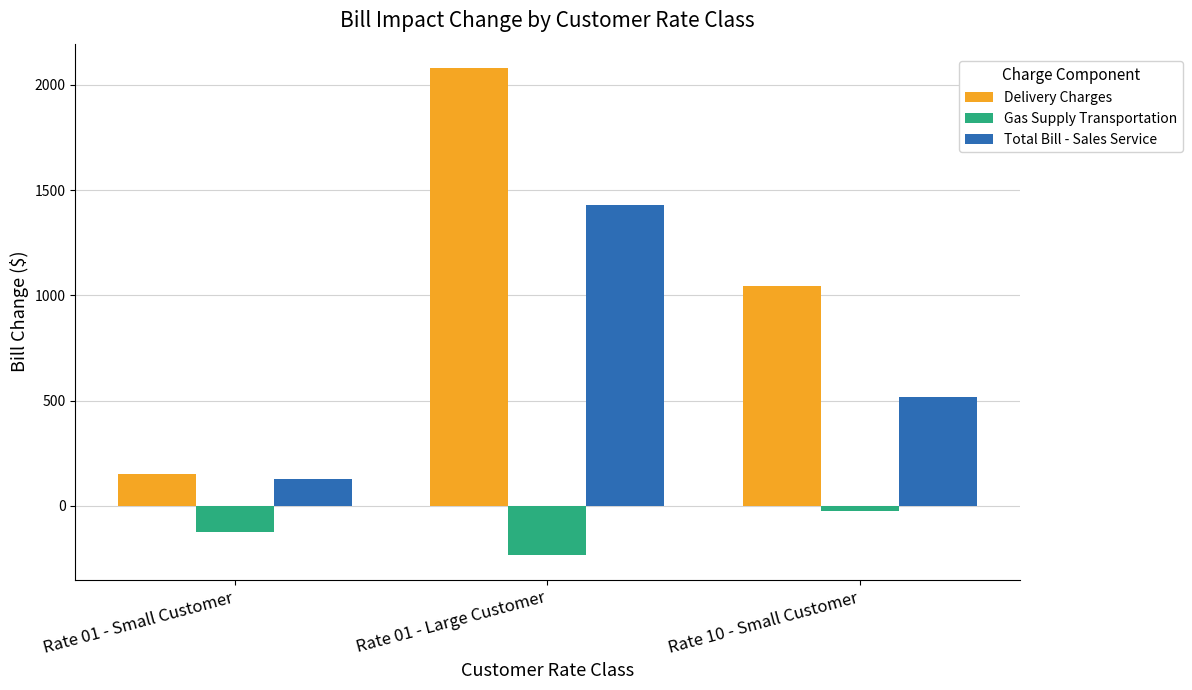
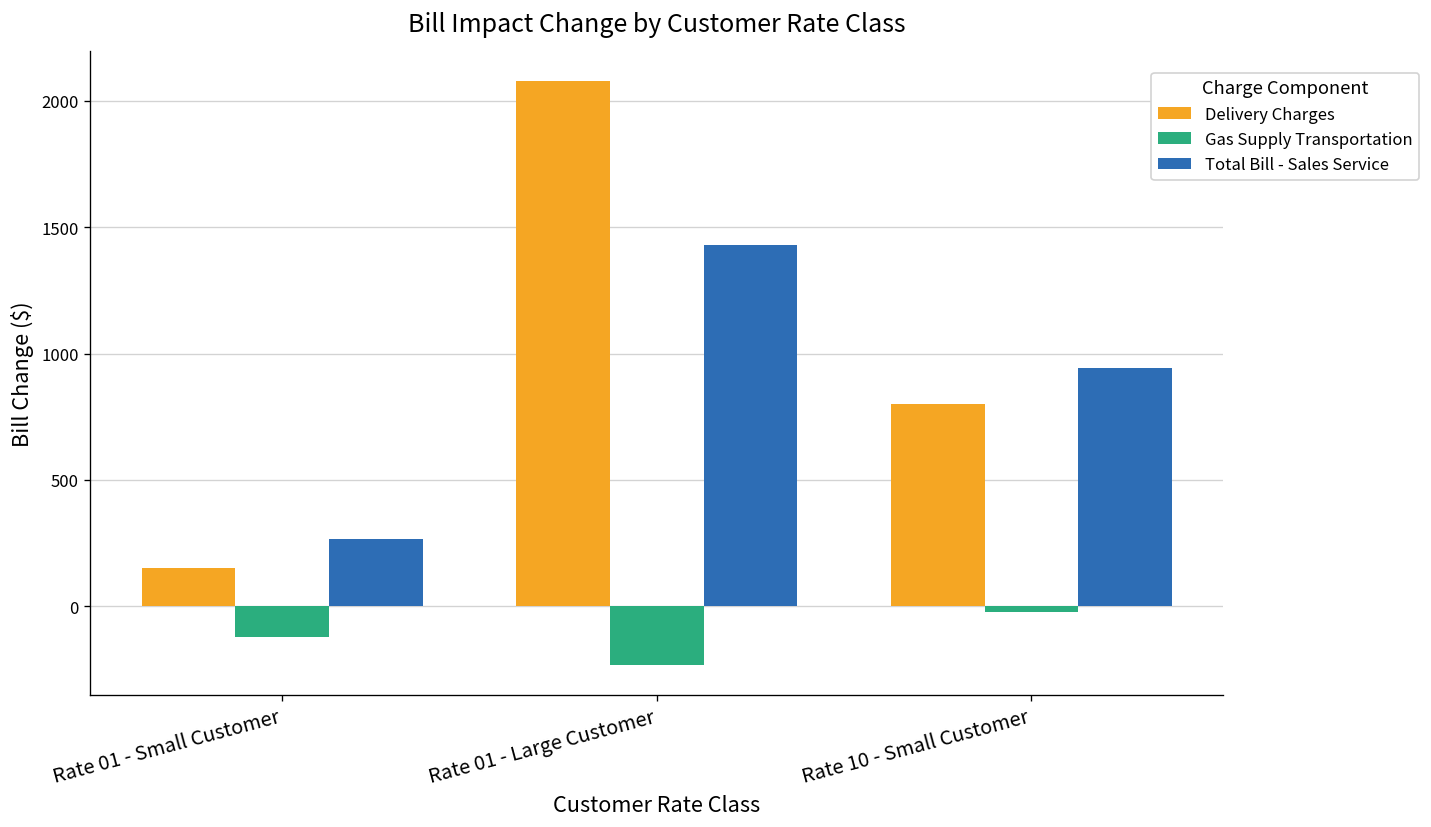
  {
    "Delivery Charges": {
      "Rate 01 - Small Customer": 150,
      "Rate 01 - Large Customer": 2080,
-     "Rate 10 - Small Customer": 1040
+     "Rate 10 - Small Customer": 800
    },
    "Gas Supply Transportation": {
      "Rate 01 - Small Customer": -120,
      "Rate 01 - Large Customer": -230,
      "Rate 10 - Small Customer": -20
    },
    "Total Bill - Sales Service": {
-     "Rate 01 - Small Customer": 130,
+     "Rate 01 - Small Customer": 270,
      "Rate 01 - Large Customer": 1430,
-     "Rate 10 - Small Customer": 520
+     "Rate 10 - Small Customer": 940
    }
  }
